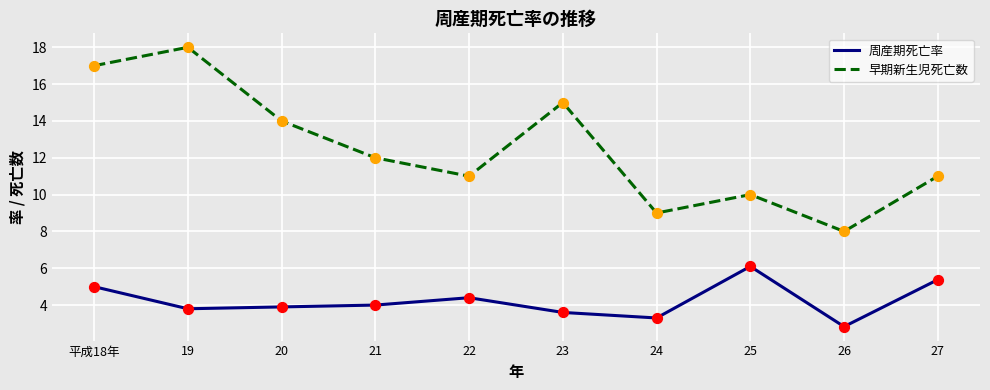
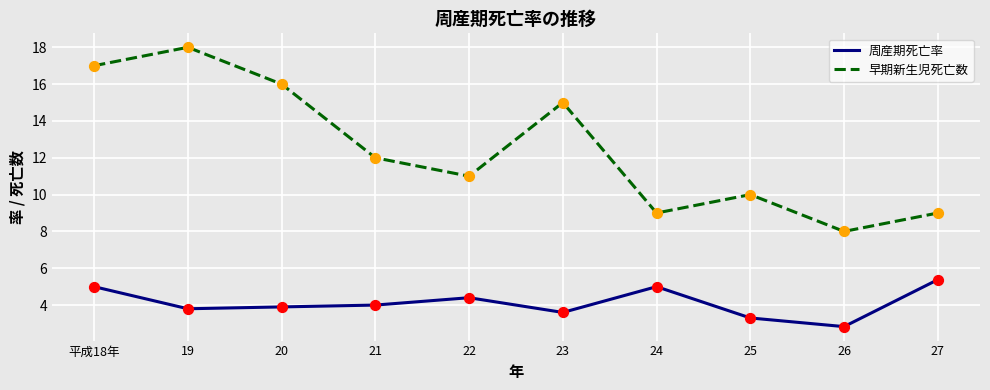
  {
    "周産期死亡率": {
      "平成18年": 5.0,
      "19": 3.8,
      "20": 3.9,
      "21": 4.0,
      "22": 4.4,
      "23": 3.6,
-     "24": 3.3,
-     "25": 6.1,
+     "24": 5.0,
+     "25": 3.3,
      "26": 2.8,
      "27": 5.4
    },
    "早期新生児死亡数": {
      "平成18年": 17,
      "19": 18,
-     "20": 14,
+     "20": 16,
      "21": 12,
      "22": 11,
      "23": 15,
      "24": 9,
      "25": 10,
      "26": 8,
-     "27": 11
+     "27": 9
    }
  }
